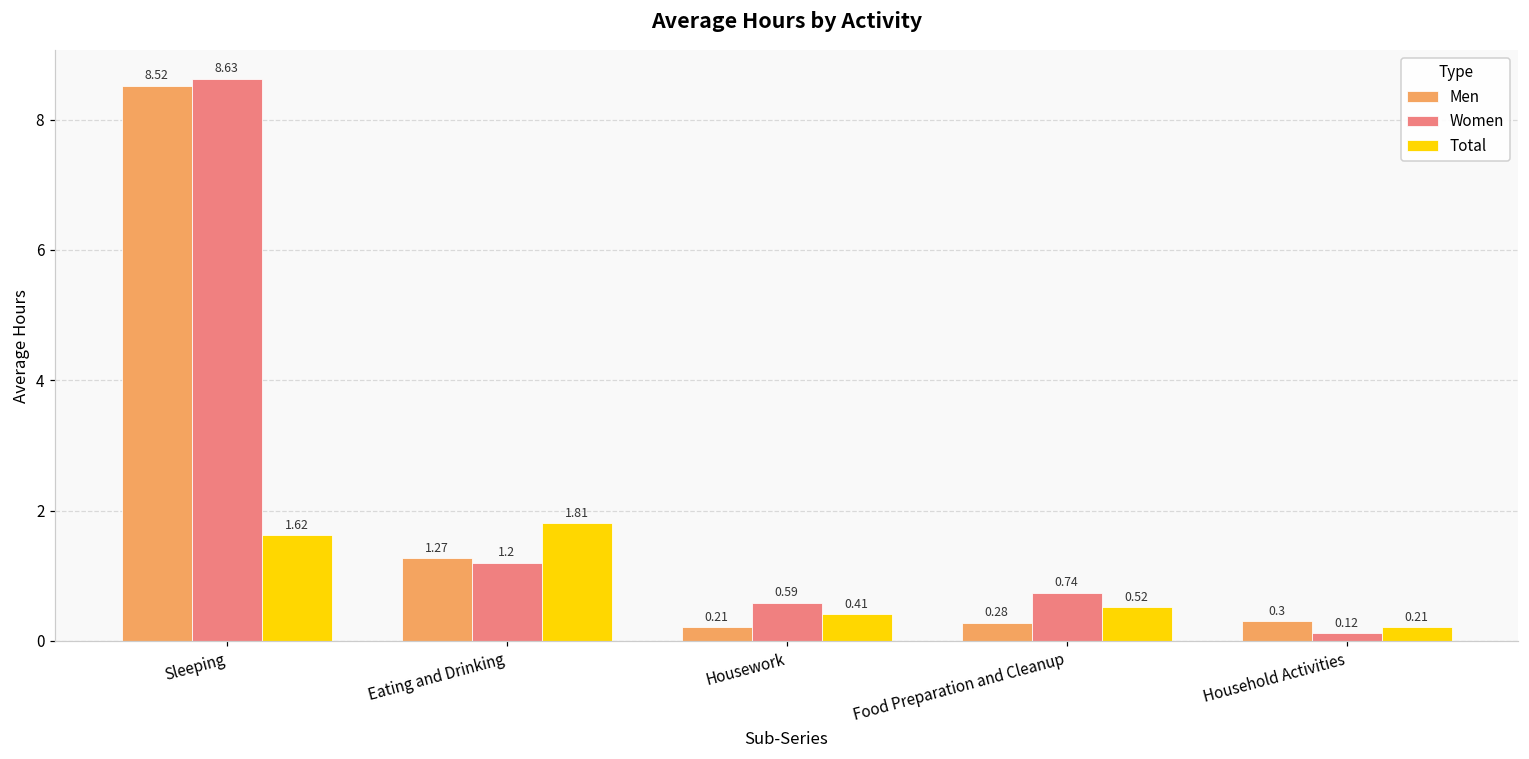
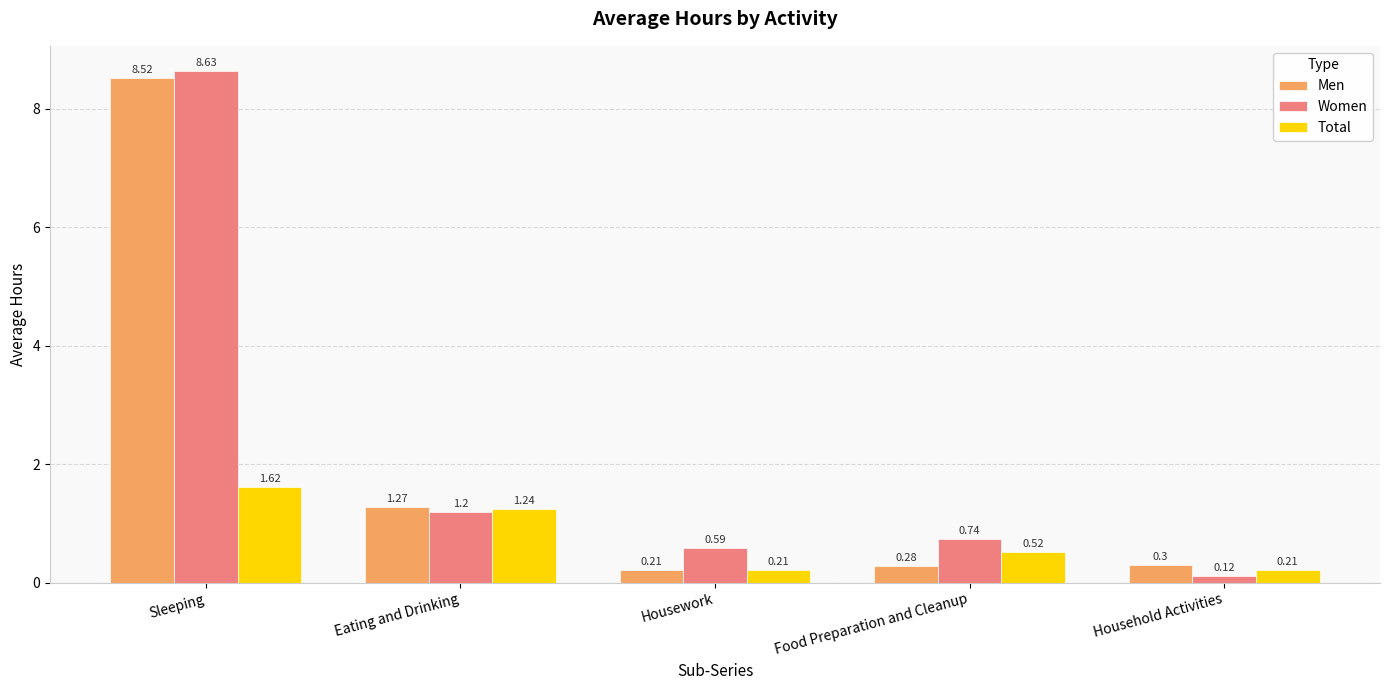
  {
    "Total": {
      "Sleeping": 1.62,
-     "Eating and Drinking": 1.81,
-     "Housework": 0.41,
+     "Eating and Drinking": 1.24,
+     "Housework": 0.21,
      "Food Preparation and Cleanup": 0.52,
      "Household Activities": 0.21
    }
  }
